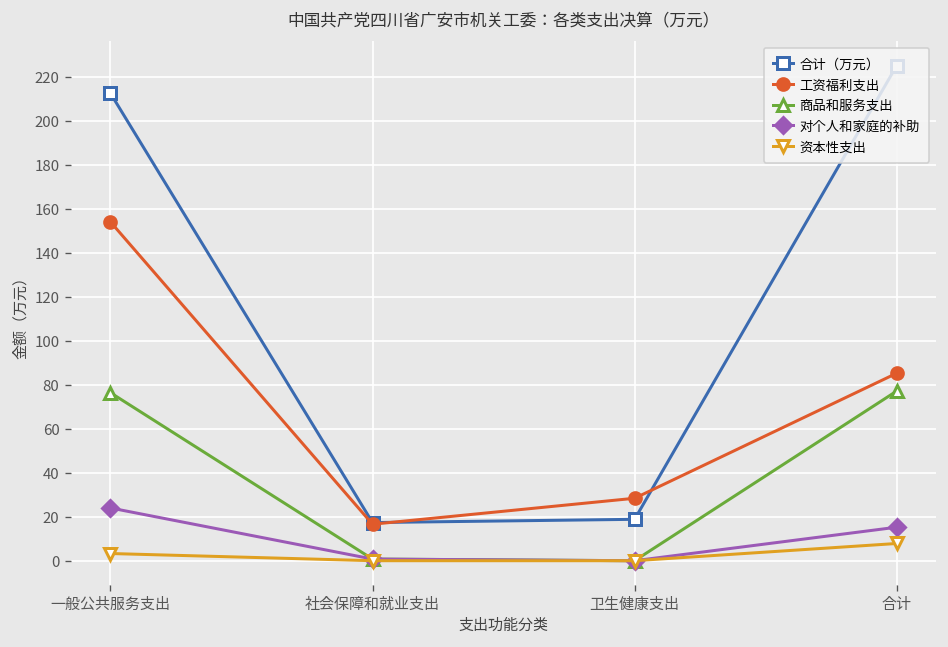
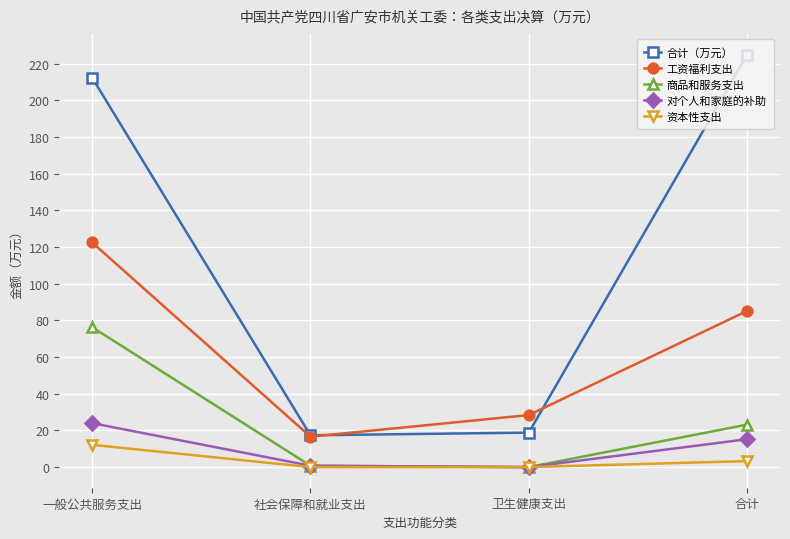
  {
    "合计（万元）": {
      "一般公共服务支出": 213,
      "卫生健康支出": 19
    },
    "工资福利支出": {
-     "一般公共服务支出": 154,
+     "一般公共服务支出": 123,
      "卫生健康支出": 28,
      "合计": 85
    },
    "商品和服务支出": {
      "一般公共服务支出": 76,
-     "合计": 77
+     "合计": 23
    },
    "对个人和家庭的补助": {
      "一般公共服务支出": 24,
      "合计": 15
    },
    "资本性支出": {
-     "一般公共服务支出": 3,
-     "合计": 8
+     "一般公共服务支出": 12,
+     "合计": 3
    }
  }
